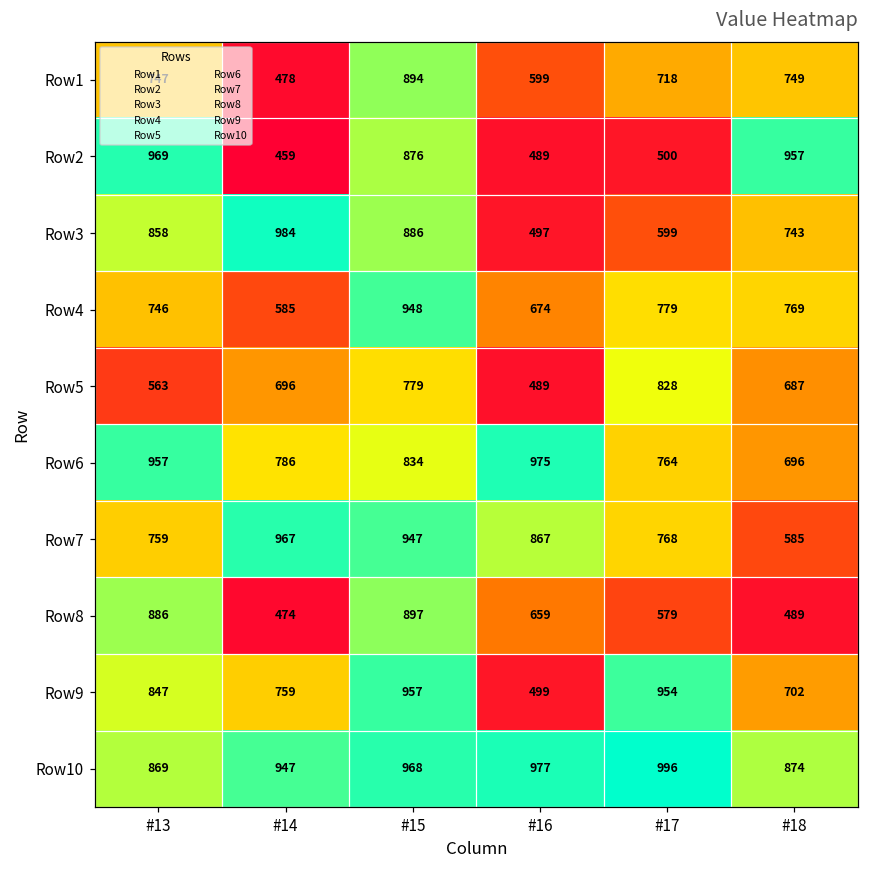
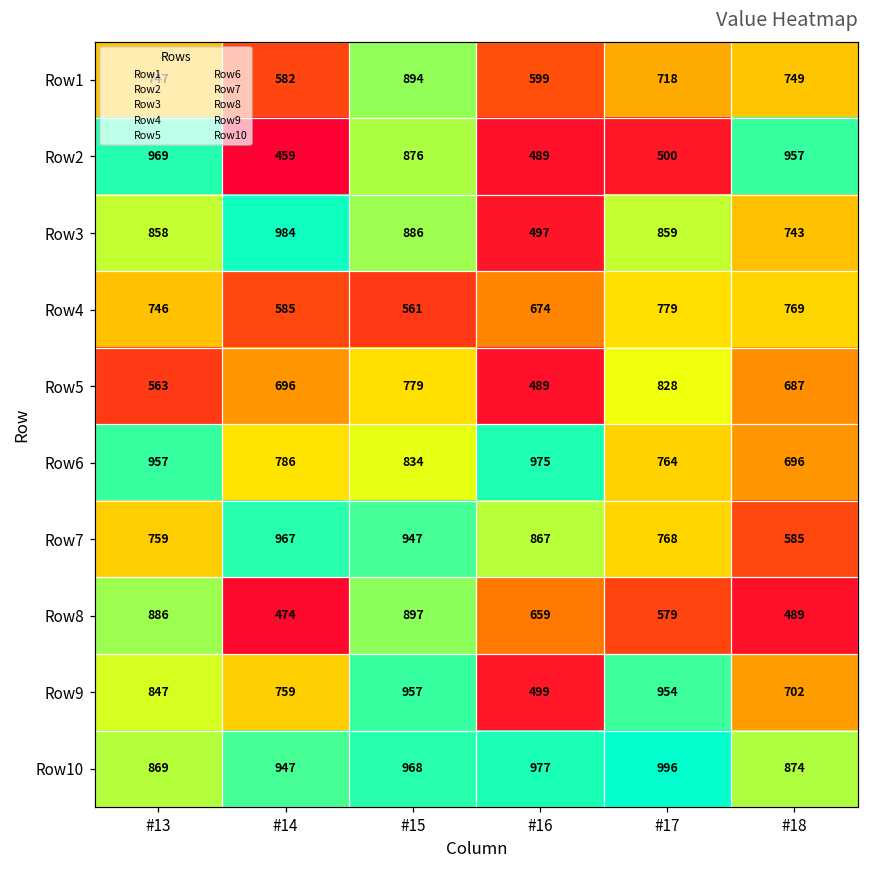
  {
    "Row1": {
-     "#14": 478,
+     "#14": 582,
      "#15": 894,
      "#16": 599,
      "#17": 718,
      "#18": 749
    },
    "Row2": {
      "#13": 969,
      "#14": 459,
      "#15": 876,
      "#16": 489,
      "#17": 500,
      "#18": 957
    },
    "Row3": {
      "#13": 858,
      "#14": 984,
      "#15": 886,
      "#16": 497,
-     "#17": 599,
+     "#17": 859,
      "#18": 743
    },
    "Row4": {
      "#13": 746,
      "#14": 585,
-     "#15": 948,
+     "#15": 561,
      "#16": 674,
      "#17": 779,
      "#18": 769
    },
    "Row5": {
      "#13": 563,
      "#14": 696,
      "#15": 779,
      "#16": 489,
      "#17": 828,
      "#18": 687
    },
    "Row6": {
      "#13": 957,
      "#14": 786,
      "#15": 834,
      "#16": 975,
      "#17": 764,
      "#18": 696
    },
    "Row7": {
      "#13": 759,
      "#14": 967,
      "#15": 947,
      "#16": 867,
      "#17": 768,
      "#18": 585
    },
    "Row8": {
      "#13": 886,
      "#14": 474,
      "#15": 897,
      "#16": 659,
      "#17": 579,
      "#18": 489
    },
    "Row9": {
      "#13": 847,
      "#14": 759,
      "#15": 957,
      "#16": 499,
      "#17": 954,
      "#18": 702
    },
    "Row10": {
      "#13": 869,
      "#14": 947,
      "#15": 968,
      "#16": 977,
      "#17": 996,
      "#18": 874
    }
  }
